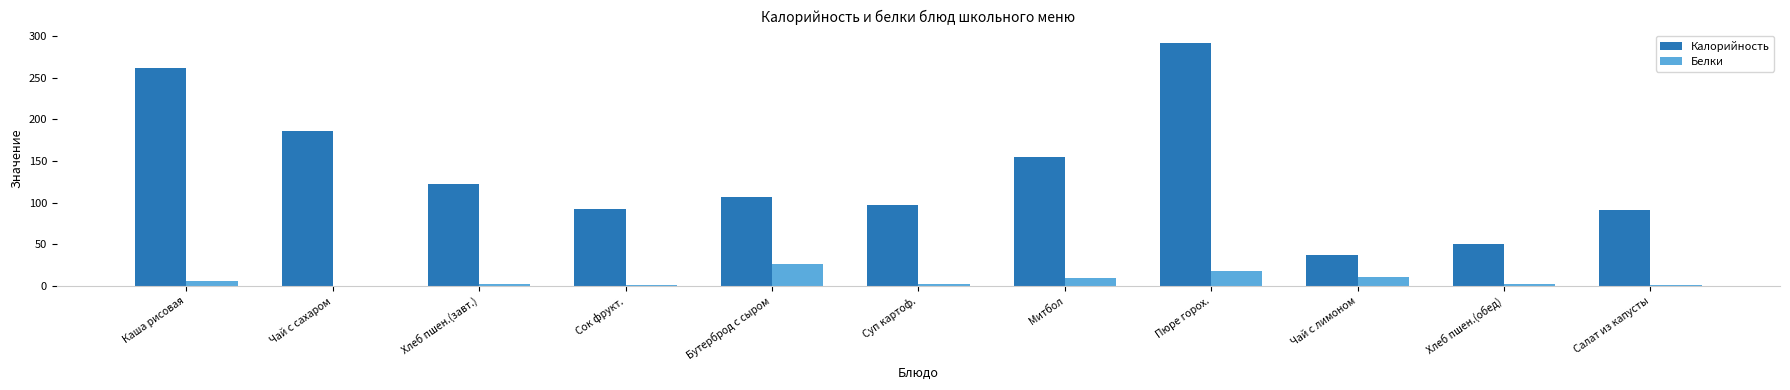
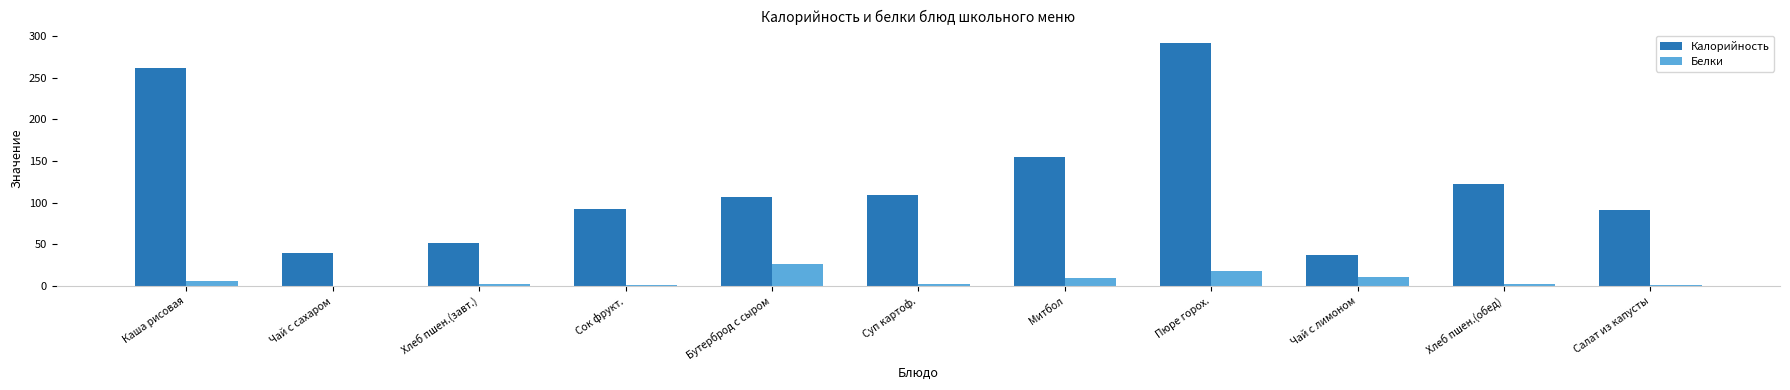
  {
    "Калорийность": {
      "Каша рисовая": 260,
-     "Чай с сахаром": 190,
-     "Хлеб пшен.(завт.)": 120,
+     "Чай с сахаром": 40,
+     "Хлеб пшен.(завт.)": 50,
      "Сок фрукт.": 90,
      "Бутерброд с сыром": 110,
-     "Суп картоф.": 100,
+     "Суп картоф.": 110,
      "Митбол": 160,
      "Пюре горох.": 290,
      "Чай с лимоном": 40,
-     "Хлеб пшен.(обед)": 50,
+     "Хлеб пшен.(обед)": 120,
      "Салат из капусты": 90
    },
    "Белки": {
      "Каша рисовая": 10,
      "Бутерброд с сыром": 30,
      "Митбол": 10,
      "Пюре горох.": 20,
      "Чай с лимоном": 10
    }
  }
